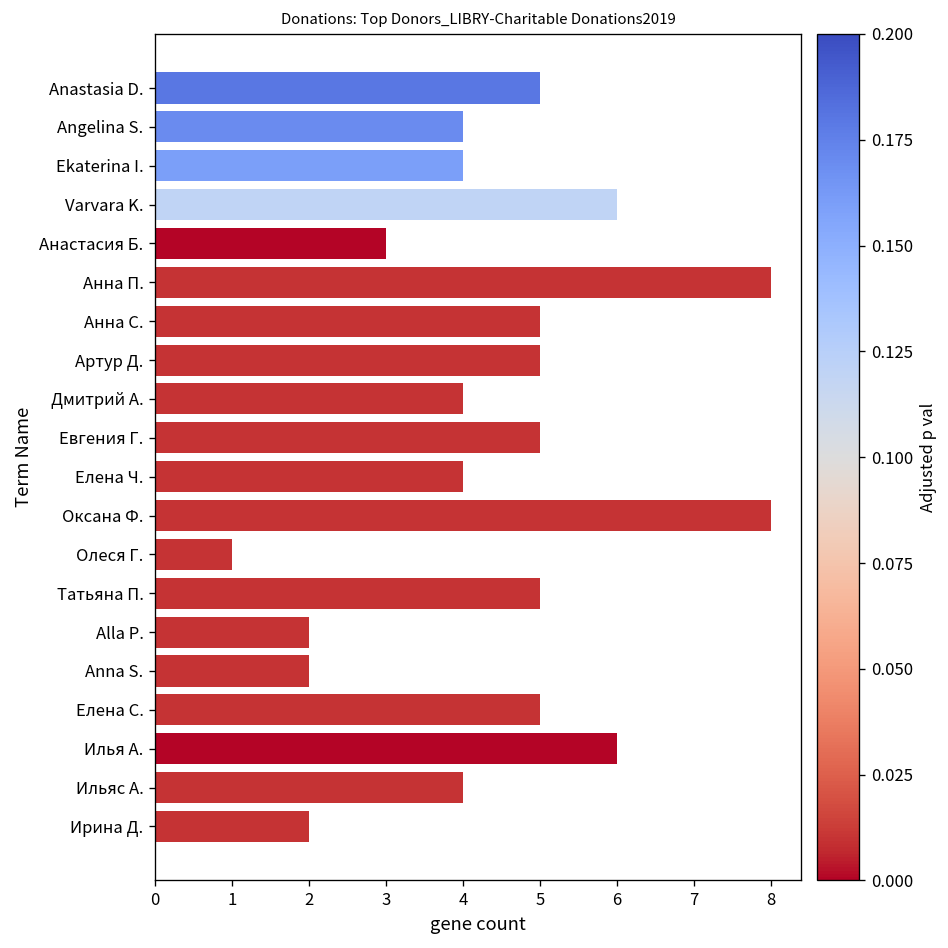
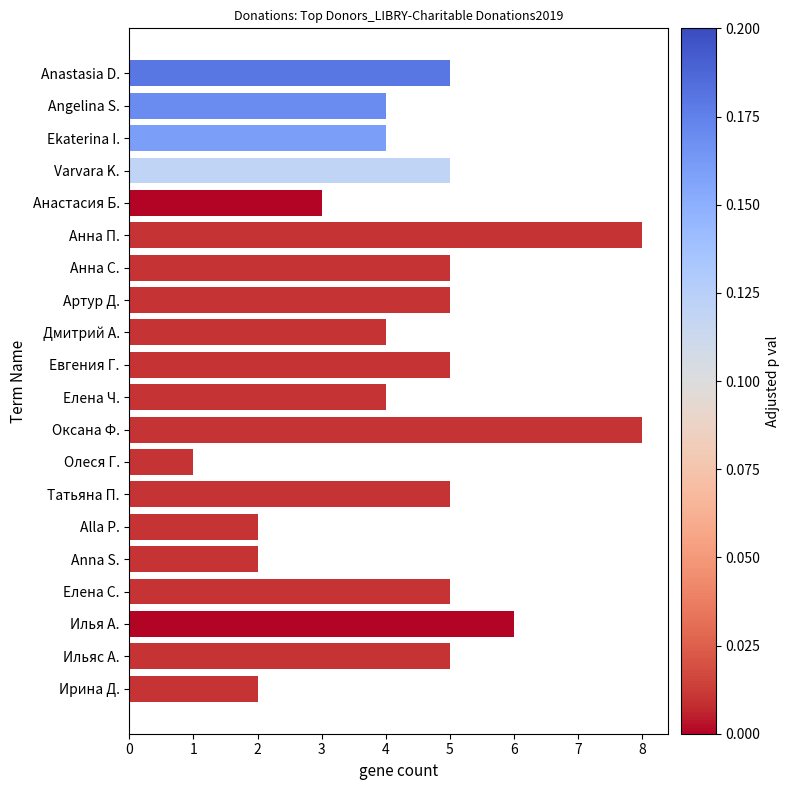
  {
    "Anastasia D.": 5,
    "Angelina S.": 4,
    "Ekaterina I.": 4,
-   "Varvara K.": 6,
+   "Varvara K.": 5,
    "Анастасия Б.": 3,
    "Анна П.": 8,
    "Анна С.": 5,
    "Артур Д.": 5,
    "Дмитрий А.": 4,
    "Евгения Г.": 5,
    "Елена Ч.": 4,
    "Оксана Ф.": 8,
    "Олеся Г.": 1,
    "Татьяна П.": 5,
    "Alla P.": 2,
    "Anna S.": 2,
    "Елена С.": 5,
    "Илья А.": 6,
-   "Ильяс А.": 4,
+   "Ильяс А.": 5,
    "Ирина Д.": 2
  }
